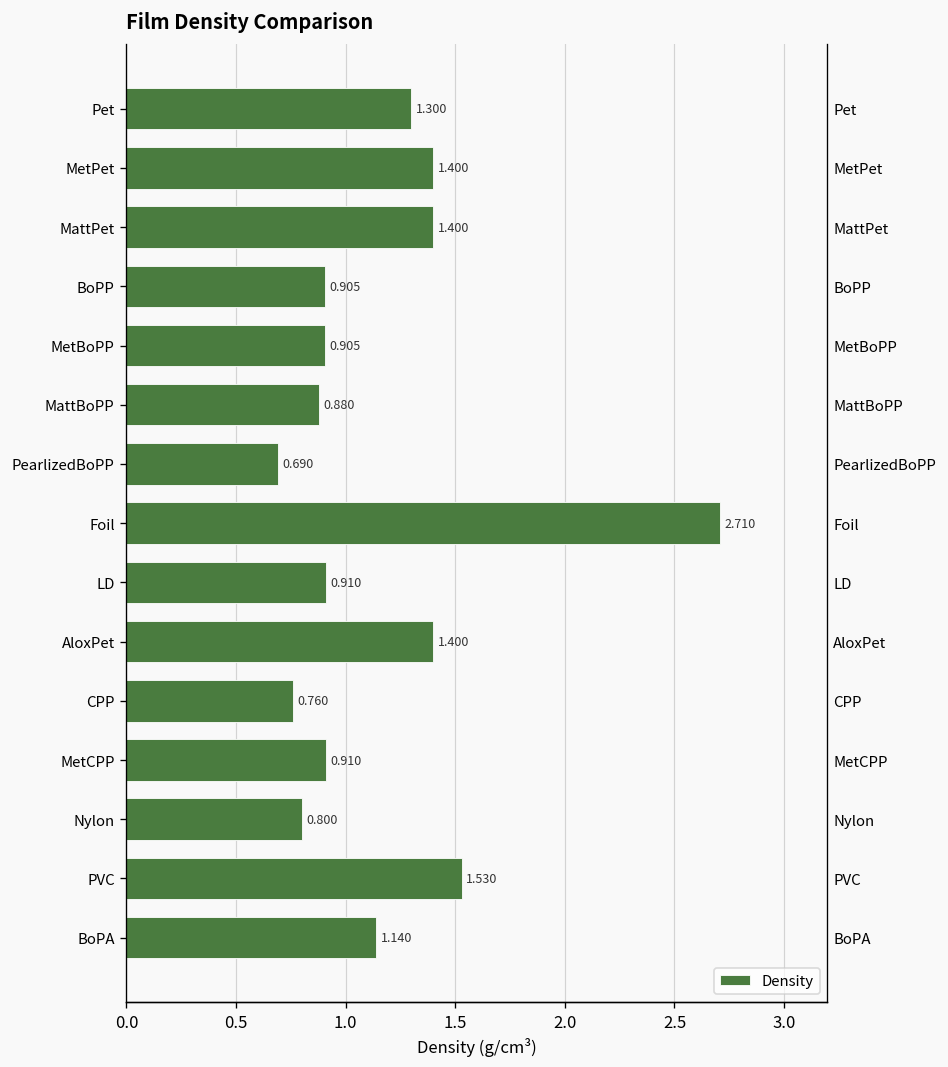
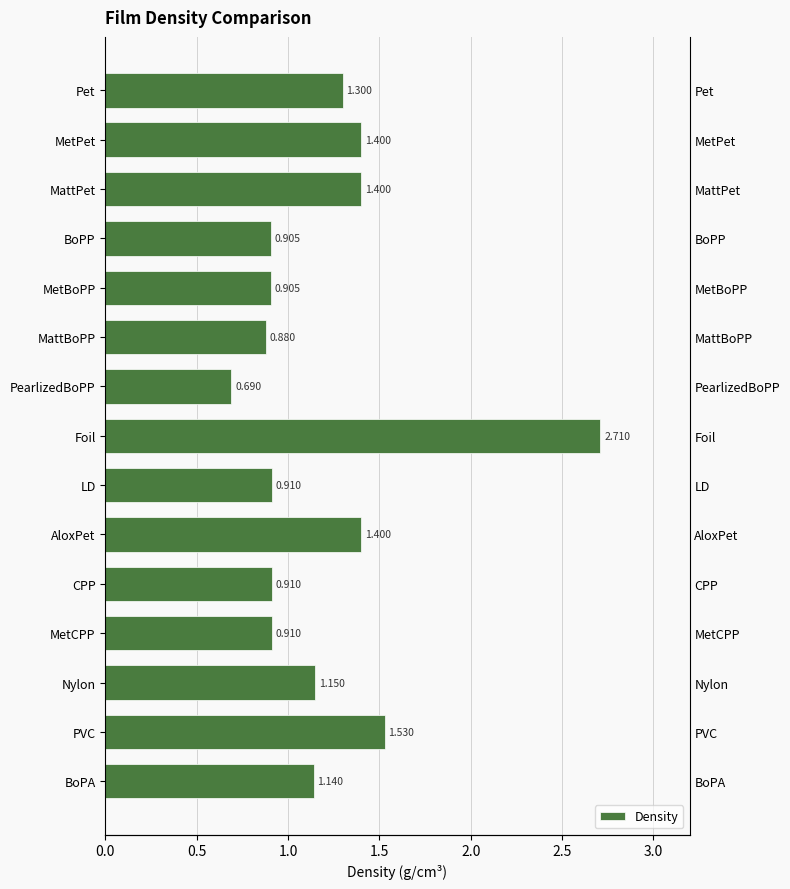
  {
    "Pet": 1.300,
    "MetPet": 1.400,
    "MattPet": 1.400,
    "BoPP": 0.905,
    "MetBoPP": 0.905,
    "MattBoPP": 0.880,
    "PearlizedBoPP": 0.690,
    "Foil": 2.710,
    "LD": 0.910,
    "AloxPet": 1.400,
-   "CPP": 0.760,
+   "CPP": 0.910,
    "MetCPP": 0.910,
-   "Nylon": 0.800,
+   "Nylon": 1.150,
    "PVC": 1.530,
    "BoPA": 1.140
  }
